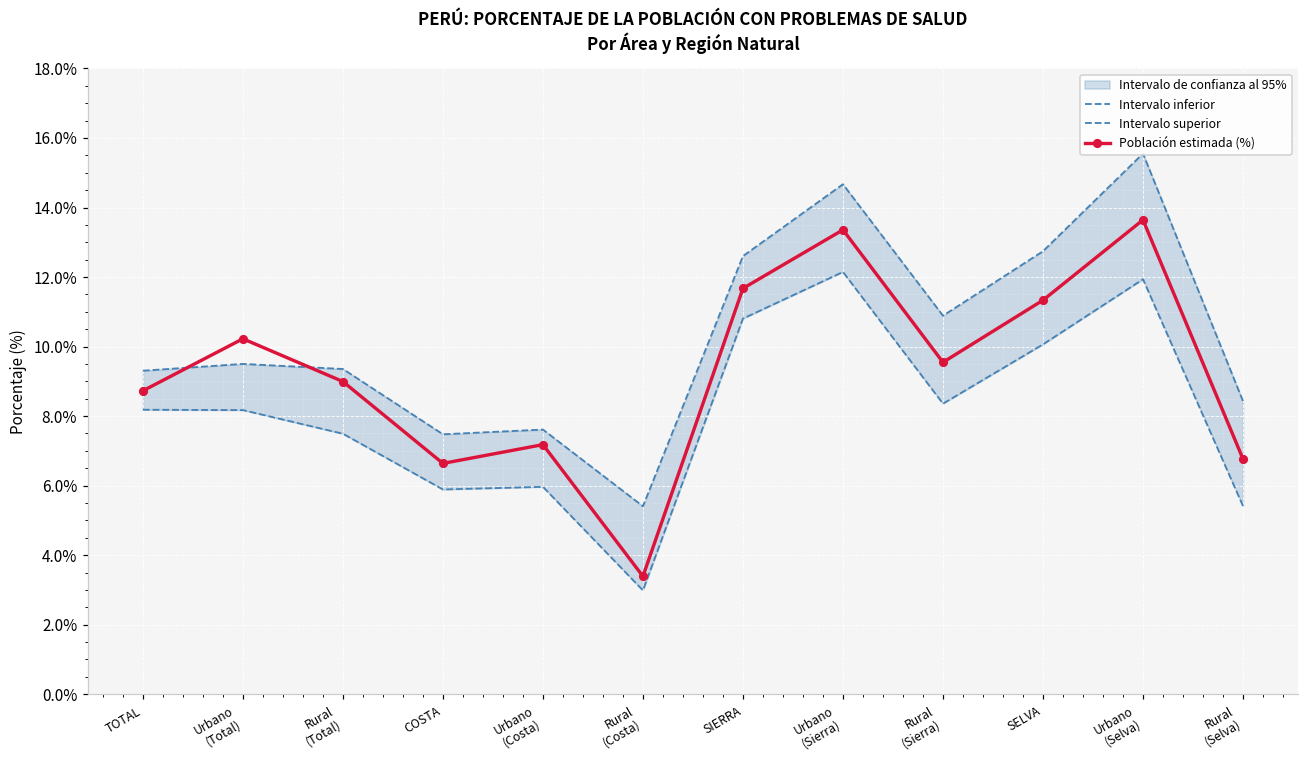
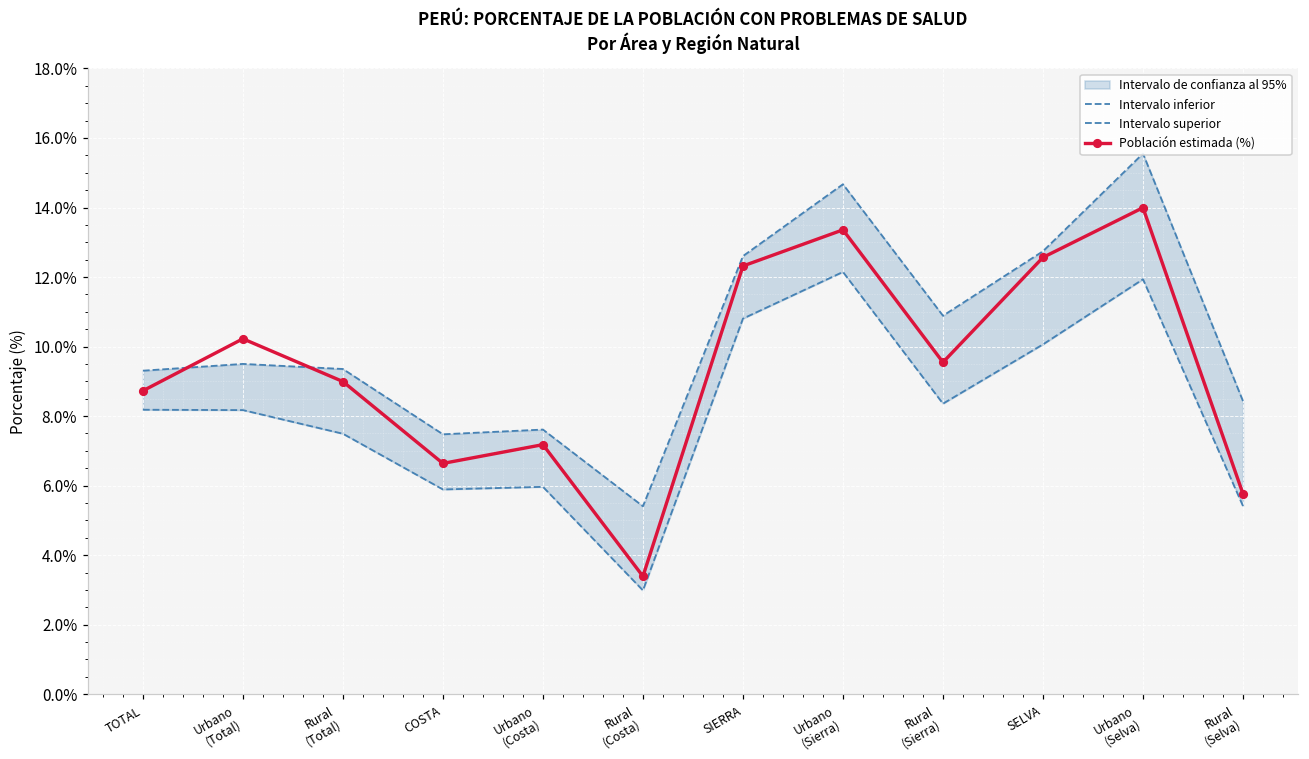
  {
    "Población estimada (%)": {
      "TOTAL": "8.7%",
      "Urbano (Total)": "10.2%",
      "Rural (Total)": "9.0%",
      "COSTA": "6.6%",
      "Urbano (Costa)": "7.2%",
      "Rural (Costa)": "3.4%",
-     "SIERRA": "11.7%",
+     "SIERRA": "12.3%",
      "Urbano (Sierra)": "13.4%",
      "Rural (Sierra)": "9.5%",
-     "SELVA": "11.3%",
-     "Urbano (Selva)": "13.6%",
-     "Rural (Selva)": "6.8%"
+     "SELVA": "12.6%",
+     "Urbano (Selva)": "14.0%",
+     "Rural (Selva)": "5.8%"
    }
  }
